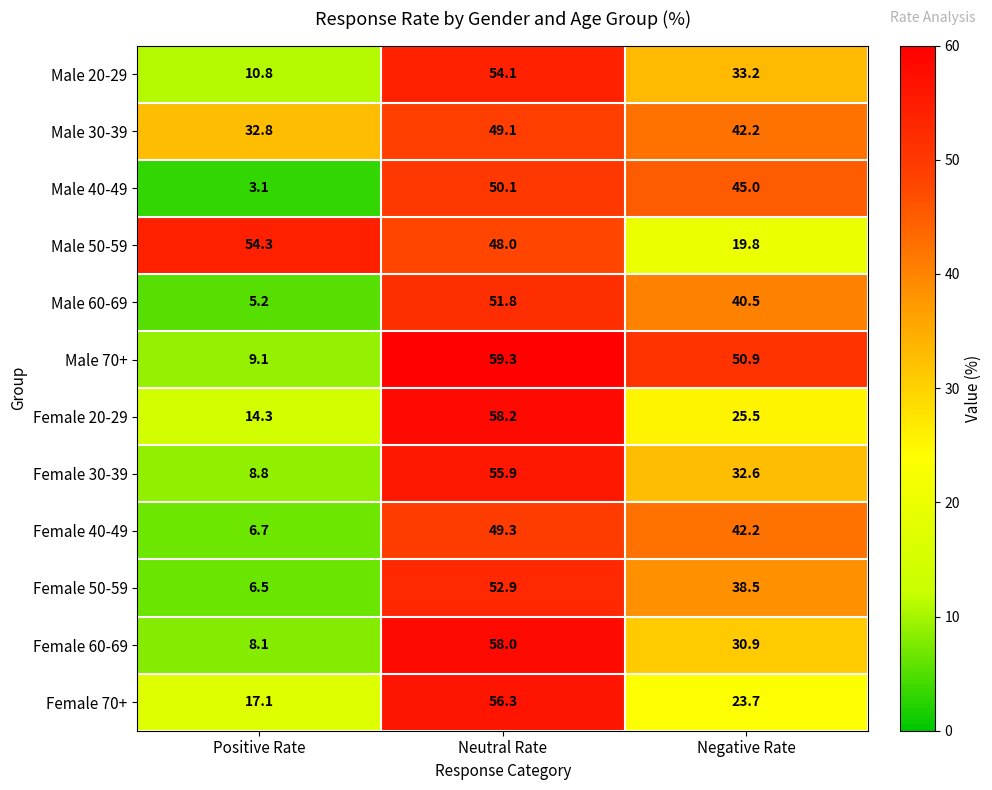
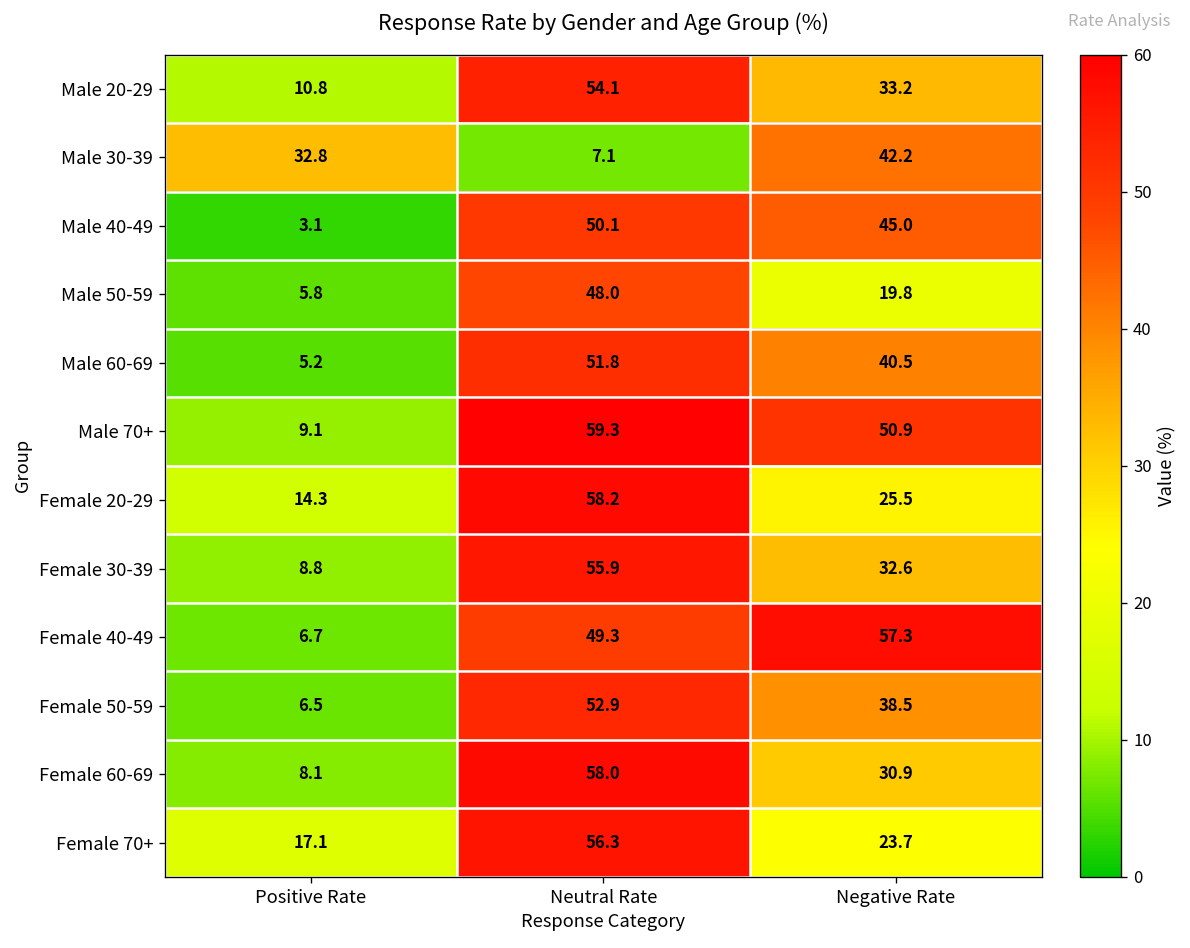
  {
    "Male 20-29": {
      "Positive Rate": 10.8,
      "Neutral Rate": 54.1,
      "Negative Rate": 33.2
    },
    "Male 30-39": {
      "Positive Rate": 32.8,
-     "Neutral Rate": 49.1,
+     "Neutral Rate": 7.1,
      "Negative Rate": 42.2
    },
    "Male 40-49": {
      "Positive Rate": 3.1,
      "Neutral Rate": 50.1,
      "Negative Rate": 45.0
    },
    "Male 50-59": {
-     "Positive Rate": 54.3,
+     "Positive Rate": 5.8,
      "Neutral Rate": 48.0,
      "Negative Rate": 19.8
    },
    "Male 60-69": {
      "Positive Rate": 5.2,
      "Neutral Rate": 51.8,
      "Negative Rate": 40.5
    },
    "Male 70+": {
      "Positive Rate": 9.1,
      "Neutral Rate": 59.3,
      "Negative Rate": 50.9
    },
    "Female 20-29": {
      "Positive Rate": 14.3,
      "Neutral Rate": 58.2,
      "Negative Rate": 25.5
    },
    "Female 30-39": {
      "Positive Rate": 8.8,
      "Neutral Rate": 55.9,
      "Negative Rate": 32.6
    },
    "Female 40-49": {
      "Positive Rate": 6.7,
      "Neutral Rate": 49.3,
-     "Negative Rate": 42.2
+     "Negative Rate": 57.3
    },
    "Female 50-59": {
      "Positive Rate": 6.5,
      "Neutral Rate": 52.9,
      "Negative Rate": 38.5
    },
    "Female 60-69": {
      "Positive Rate": 8.1,
      "Neutral Rate": 58.0,
      "Negative Rate": 30.9
    },
    "Female 70+": {
      "Positive Rate": 17.1,
      "Neutral Rate": 56.3,
      "Negative Rate": 23.7
    }
  }
